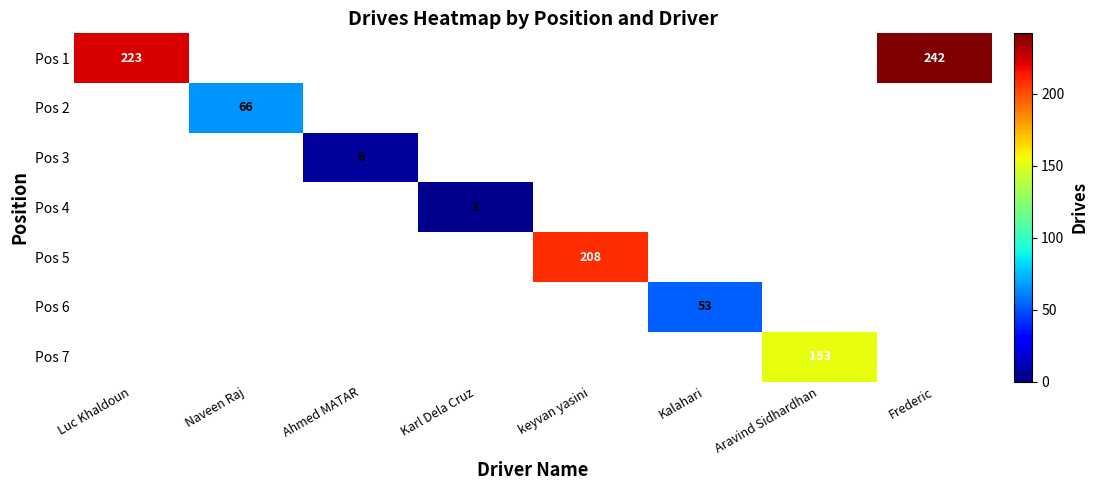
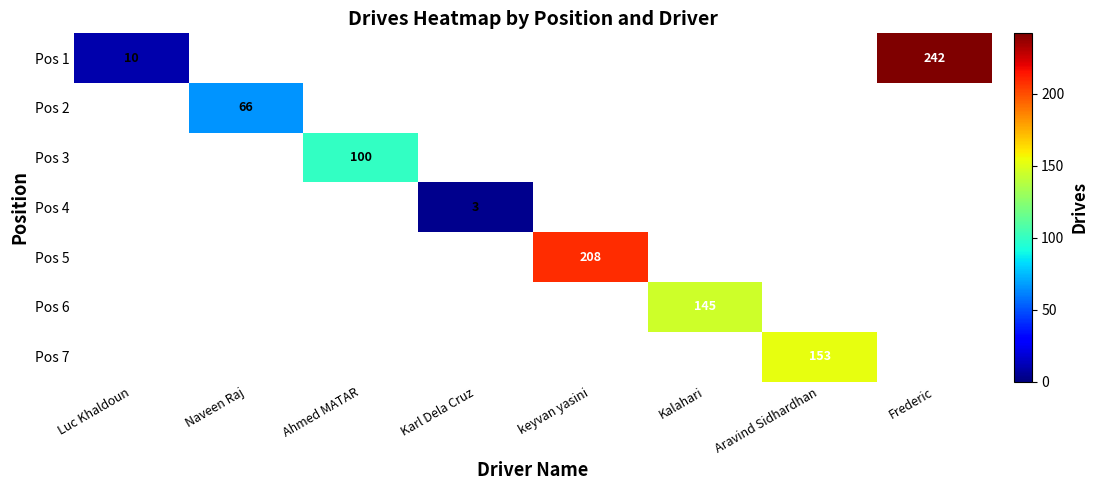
  {
    "Pos 1": {
-     "Luc Khaldoun": 223,
+     "Luc Khaldoun": 10,
      "Frederic": 242
    },
    "Pos 2": {
      "Naveen Raj": 66
    },
    "Pos 3": {
-     "Ahmed MATAR": 6
+     "Ahmed MATAR": 100
    },
    "Pos 4": {
      "Karl Dela Cruz": 3
    },
    "Pos 5": {
      "keyvan yasini": 208
    },
    "Pos 6": {
-     "Kalahari": 53
+     "Kalahari": 145
    },
    "Pos 7": {
      "Aravind Sidhardhan": 153
    }
  }
